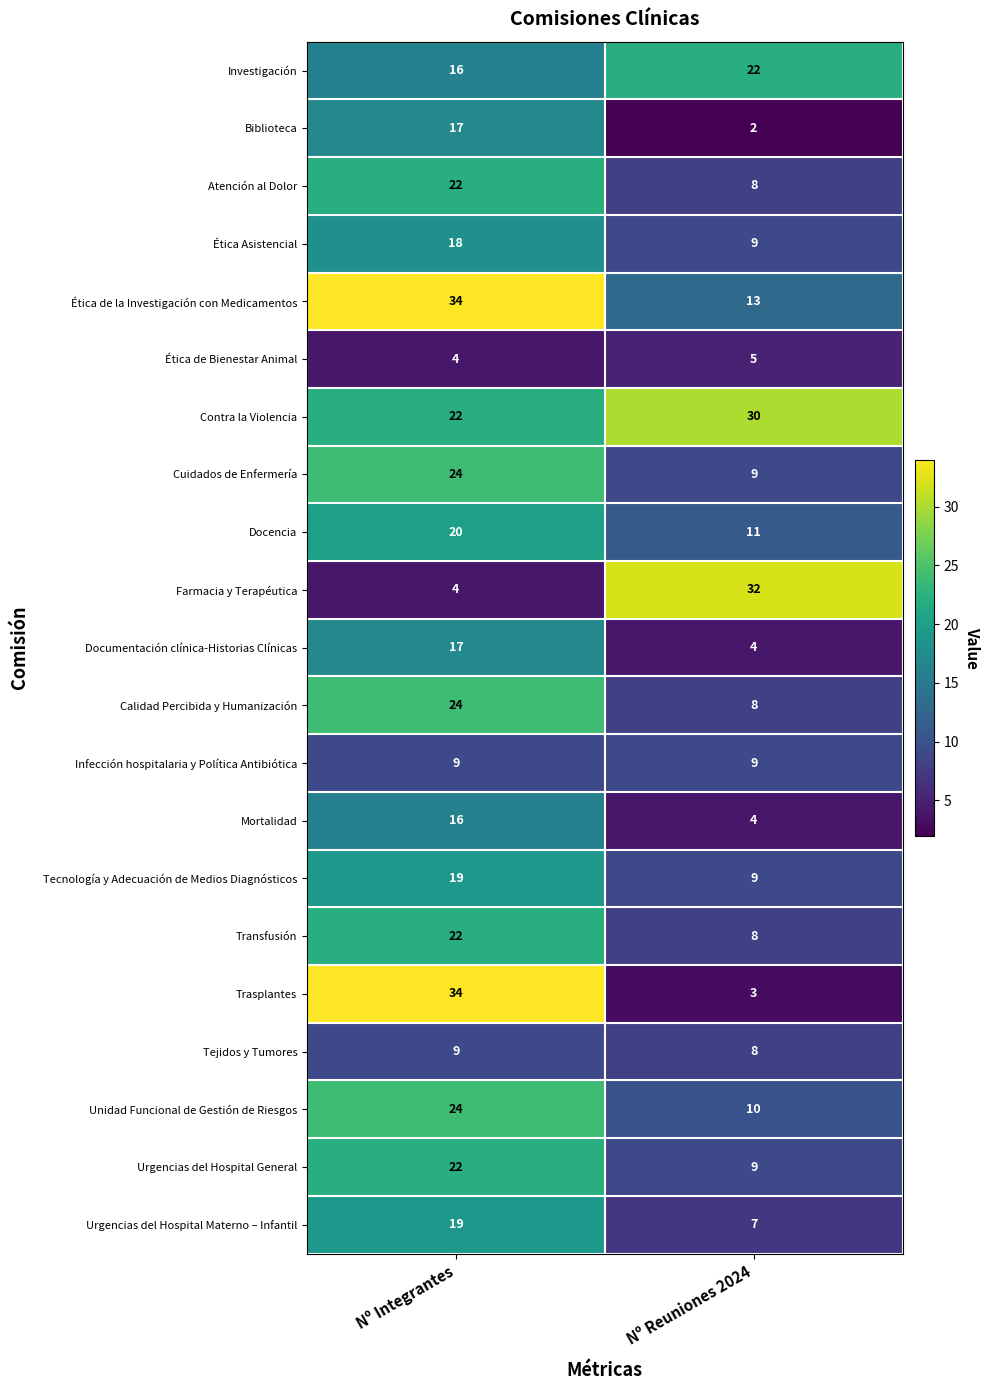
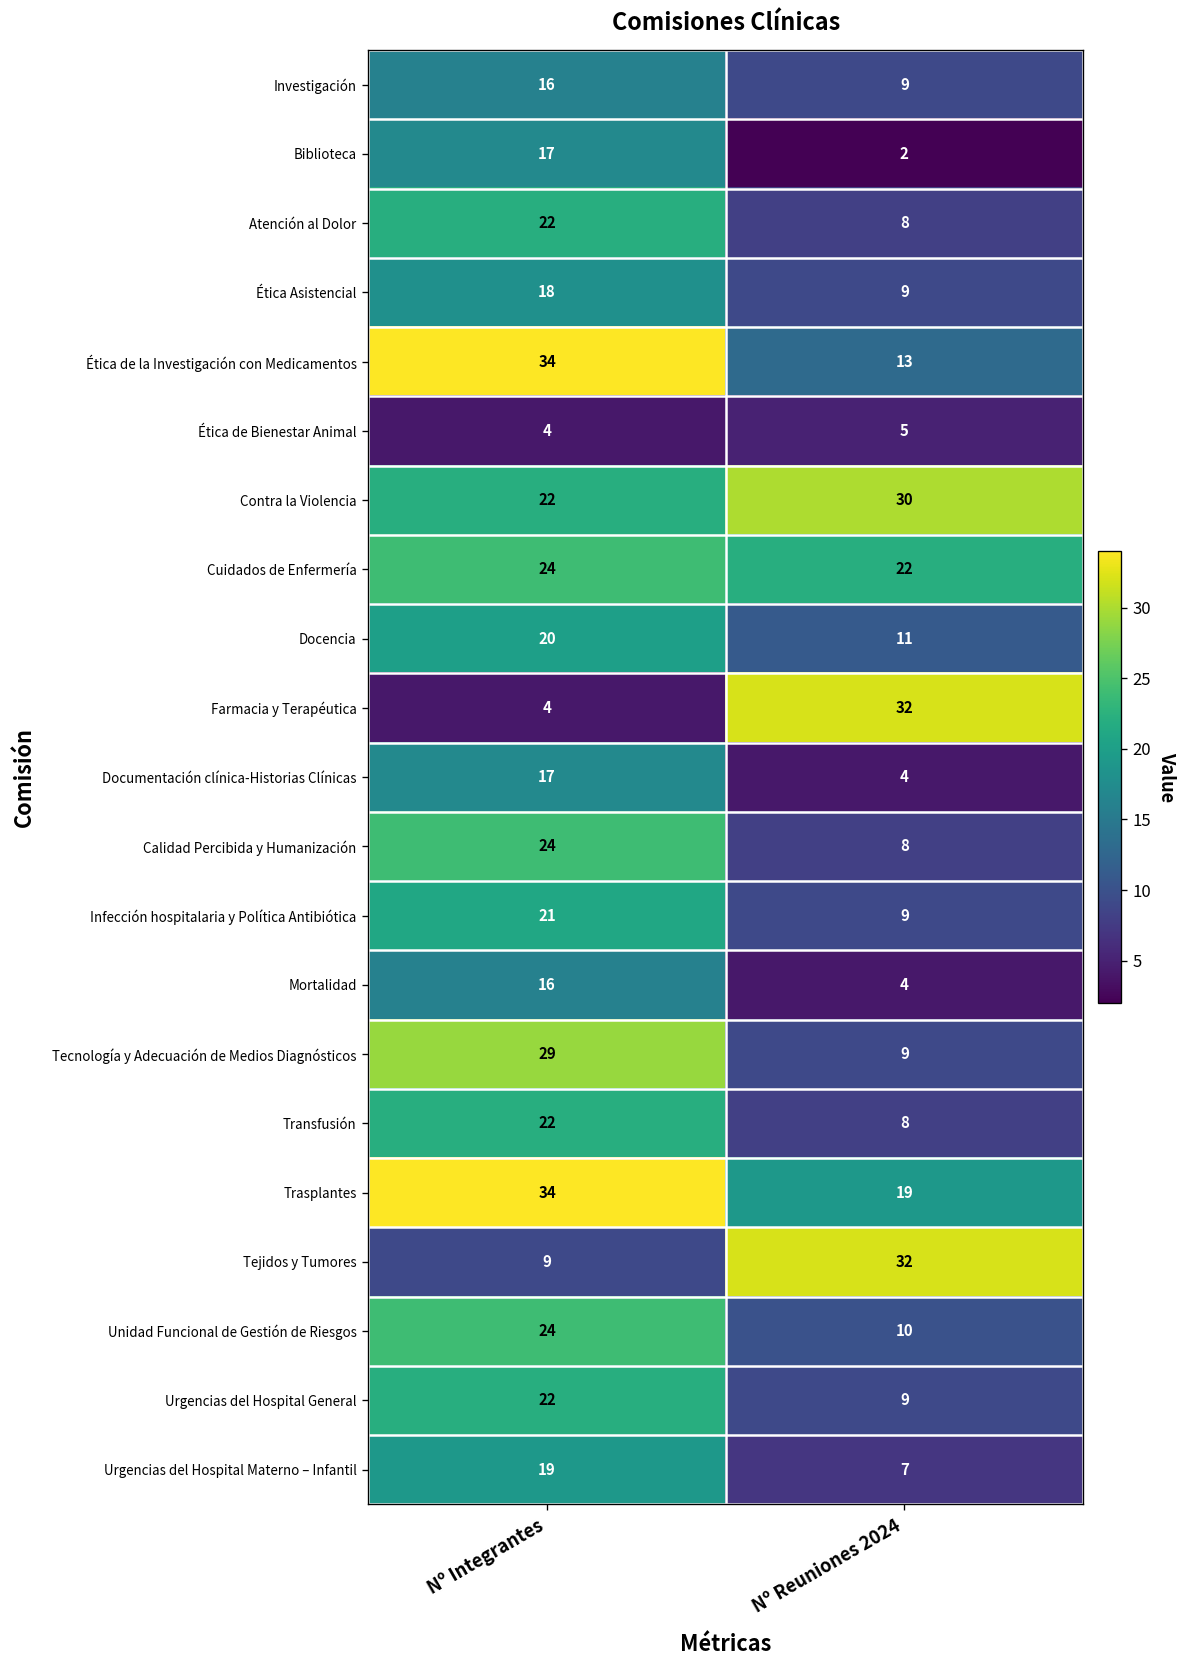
  {
    "Investigación": {
      "Nº Integrantes": 16,
-     "Nº Reuniones 2024": 22
+     "Nº Reuniones 2024": 9
    },
    "Biblioteca": {
      "Nº Integrantes": 17,
      "Nº Reuniones 2024": 2
    },
    "Atención al Dolor": {
      "Nº Integrantes": 22,
      "Nº Reuniones 2024": 8
    },
    "Ética Asistencial": {
      "Nº Integrantes": 18,
      "Nº Reuniones 2024": 9
    },
    "Ética de la Investigación con Medicamentos": {
      "Nº Integrantes": 34,
      "Nº Reuniones 2024": 13
    },
    "Ética de Bienestar Animal": {
      "Nº Integrantes": 4,
      "Nº Reuniones 2024": 5
    },
    "Contra la Violencia": {
      "Nº Integrantes": 22,
      "Nº Reuniones 2024": 30
    },
    "Cuidados de Enfermería": {
      "Nº Integrantes": 24,
-     "Nº Reuniones 2024": 9
+     "Nº Reuniones 2024": 22
    },
    "Docencia": {
      "Nº Integrantes": 20,
      "Nº Reuniones 2024": 11
    },
    "Farmacia y Terapéutica": {
      "Nº Integrantes": 4,
      "Nº Reuniones 2024": 32
    },
    "Documentación clínica-Historias Clínicas": {
      "Nº Integrantes": 17,
      "Nº Reuniones 2024": 4
    },
    "Calidad Percibida y Humanización": {
      "Nº Integrantes": 24,
      "Nº Reuniones 2024": 8
    },
    "Infección hospitalaria y Política Antibiótica": {
-     "Nº Integrantes": 9,
+     "Nº Integrantes": 21,
      "Nº Reuniones 2024": 9
    },
    "Mortalidad": {
      "Nº Integrantes": 16,
      "Nº Reuniones 2024": 4
    },
    "Tecnología y Adecuación de Medios Diagnósticos": {
-     "Nº Integrantes": 19,
+     "Nº Integrantes": 29,
      "Nº Reuniones 2024": 9
    },
    "Transfusión": {
      "Nº Integrantes": 22,
      "Nº Reuniones 2024": 8
    },
    "Trasplantes": {
      "Nº Integrantes": 34,
-     "Nº Reuniones 2024": 3
+     "Nº Reuniones 2024": 19
    },
    "Tejidos y Tumores": {
      "Nº Integrantes": 9,
-     "Nº Reuniones 2024": 8
+     "Nº Reuniones 2024": 32
    },
    "Unidad Funcional de Gestión de Riesgos": {
      "Nº Integrantes": 24,
      "Nº Reuniones 2024": 10
    },
    "Urgencias del Hospital General": {
      "Nº Integrantes": 22,
      "Nº Reuniones 2024": 9
    },
    "Urgencias del Hospital Materno – Infantil": {
      "Nº Integrantes": 19,
      "Nº Reuniones 2024": 7
    }
  }
